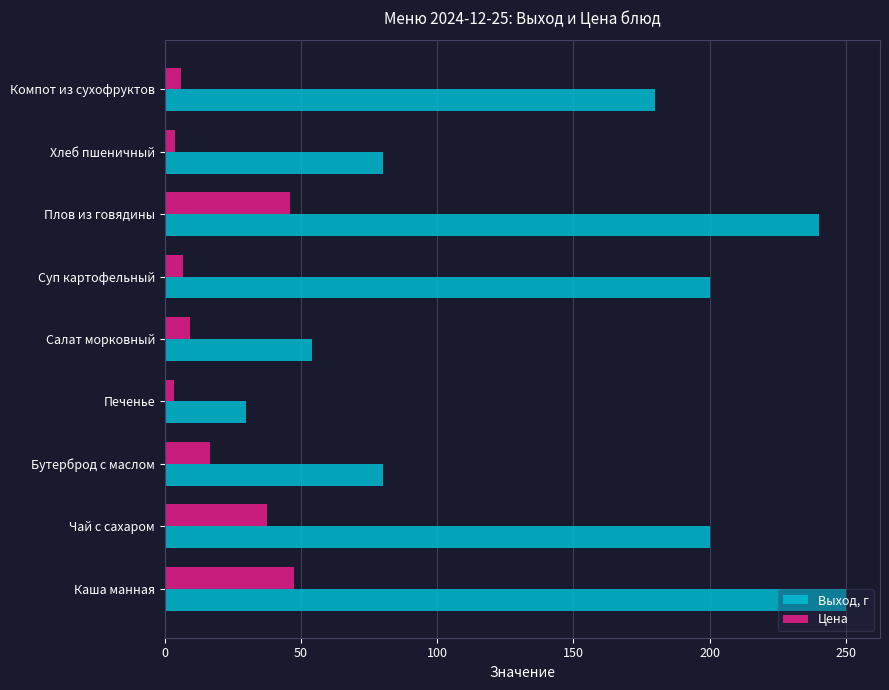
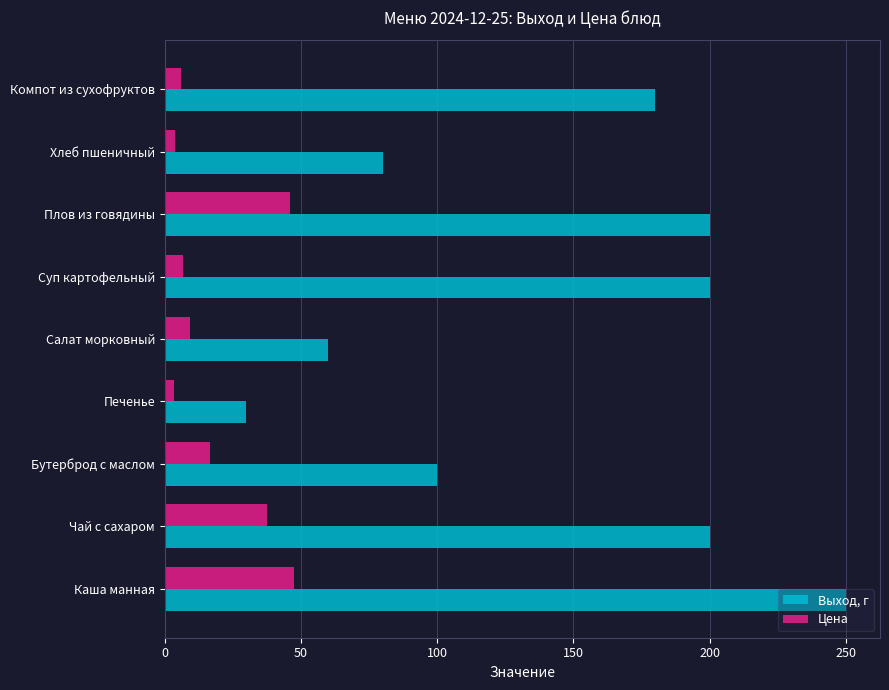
  {
    "Выход, г": {
      "Компот из сухофруктов": 180,
      "Хлеб пшеничный": 80,
-     "Плов из говядины": 240,
+     "Плов из говядины": 200,
      "Суп картофельный": 200,
-     "Салат морковный": 54,
+     "Салат морковный": 60,
      "Печенье": 30,
-     "Бутерброд с маслом": 80,
+     "Бутерброд с маслом": 100,
      "Чай с сахаром": 200
    },
    "Цена": {
      "Компот из сухофруктов": 6,
      "Хлеб пшеничный": 4,
      "Плов из говядины": 46,
      "Суп картофельный": 7,
      "Салат морковный": 9,
      "Печенье": 4,
      "Бутерброд с маслом": 17,
      "Чай с сахаром": 38,
      "Каша манная": 47
    }
  }
